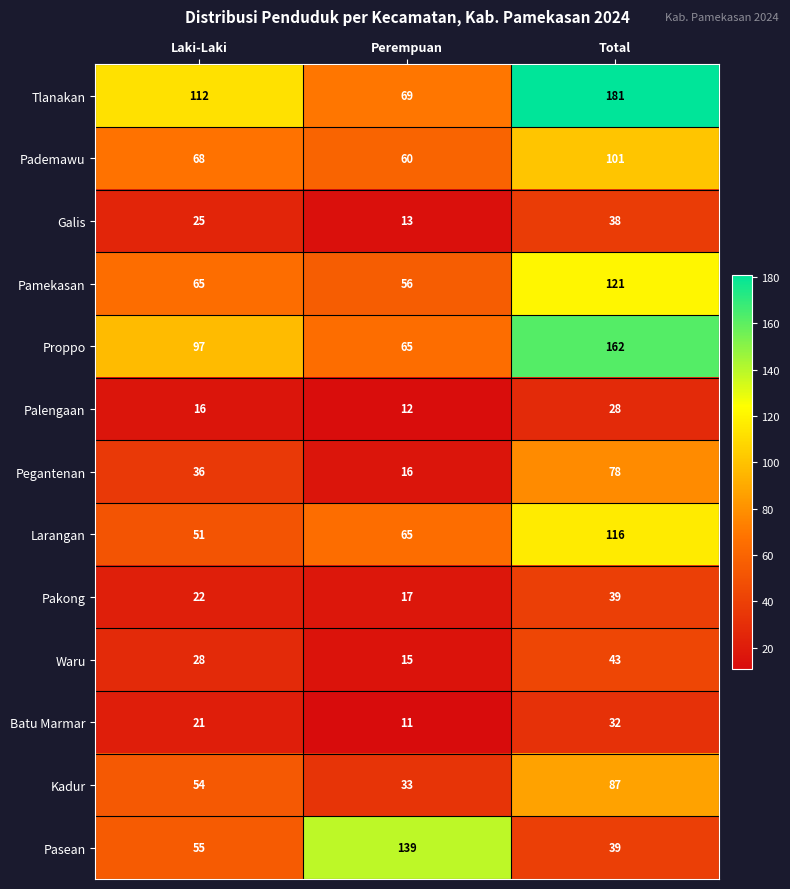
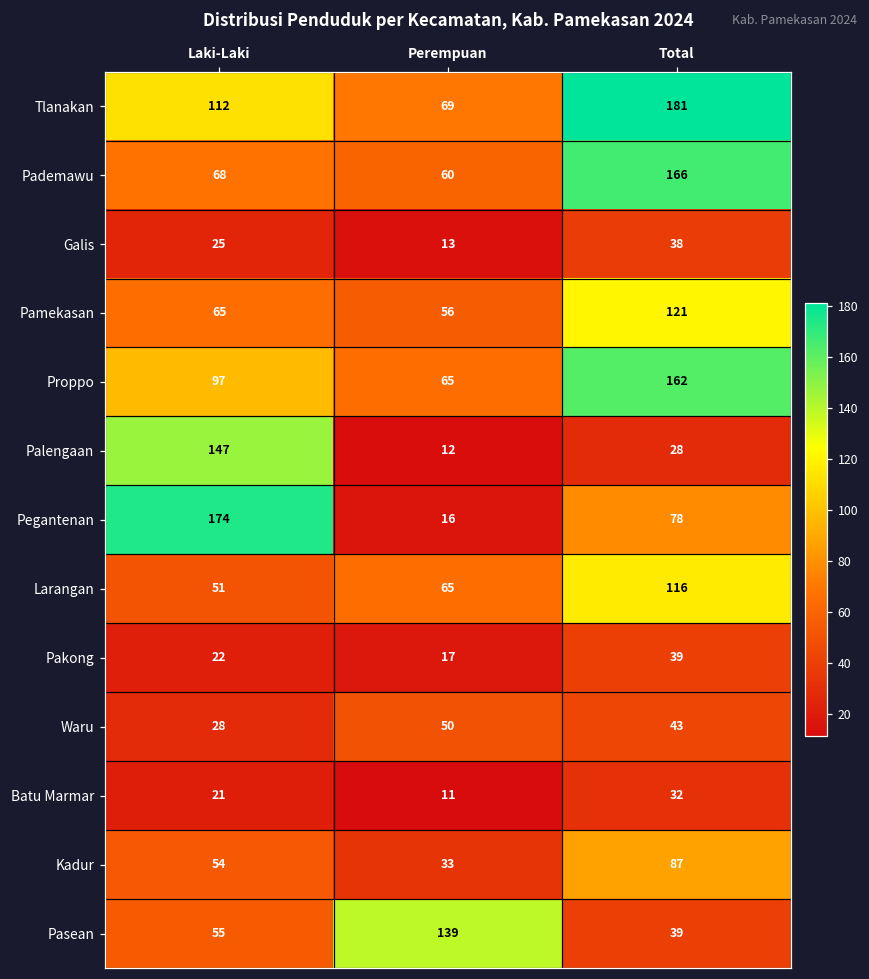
  {
    "Tlanakan": {
      "Laki-Laki": 112,
      "Perempuan": 69,
      "Total": 181
    },
    "Pademawu": {
      "Laki-Laki": 68,
      "Perempuan": 60,
-     "Total": 101
+     "Total": 166
    },
    "Galis": {
      "Laki-Laki": 25,
      "Perempuan": 13,
      "Total": 38
    },
    "Pamekasan": {
      "Laki-Laki": 65,
      "Perempuan": 56,
      "Total": 121
    },
    "Proppo": {
      "Laki-Laki": 97,
      "Perempuan": 65,
      "Total": 162
    },
    "Palengaan": {
-     "Laki-Laki": 16,
+     "Laki-Laki": 147,
      "Perempuan": 12,
      "Total": 28
    },
    "Pegantenan": {
-     "Laki-Laki": 36,
+     "Laki-Laki": 174,
      "Perempuan": 16,
      "Total": 78
    },
    "Larangan": {
      "Laki-Laki": 51,
      "Perempuan": 65,
      "Total": 116
    },
    "Pakong": {
      "Laki-Laki": 22,
      "Perempuan": 17,
      "Total": 39
    },
    "Waru": {
      "Laki-Laki": 28,
-     "Perempuan": 15,
+     "Perempuan": 50,
      "Total": 43
    },
    "Batu Marmar": {
      "Laki-Laki": 21,
      "Perempuan": 11,
      "Total": 32
    },
    "Kadur": {
      "Laki-Laki": 54,
      "Perempuan": 33,
      "Total": 87
    },
    "Pasean": {
      "Laki-Laki": 55,
      "Perempuan": 139,
      "Total": 39
    }
  }
